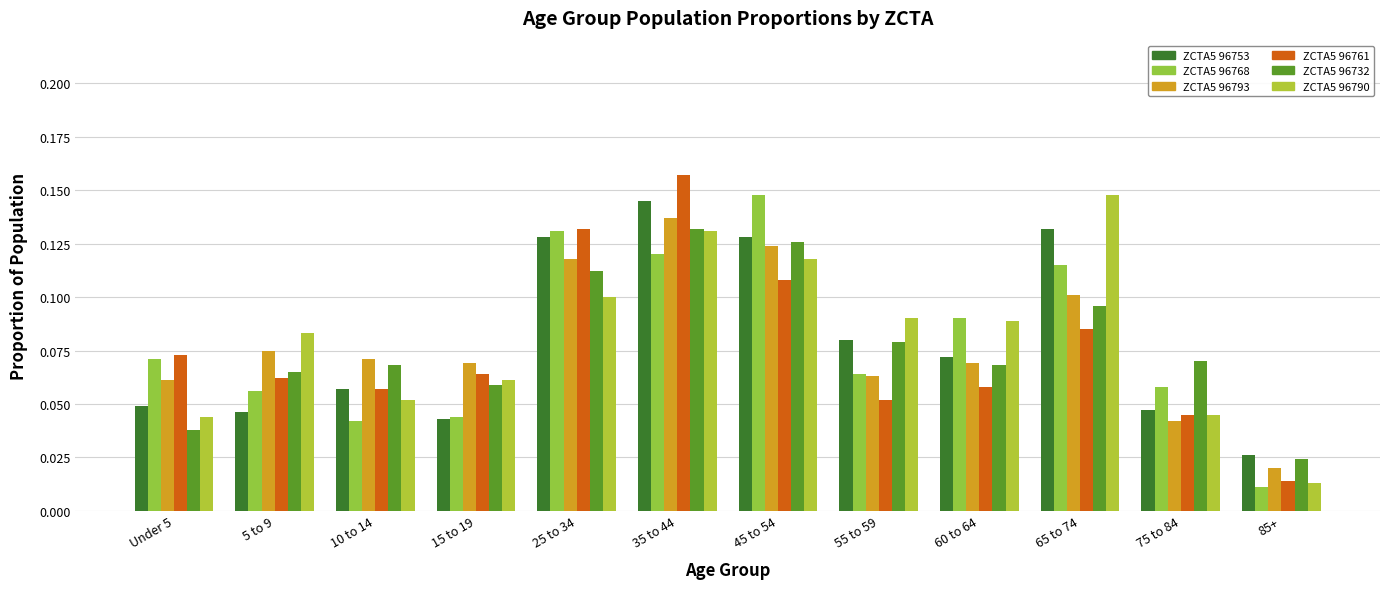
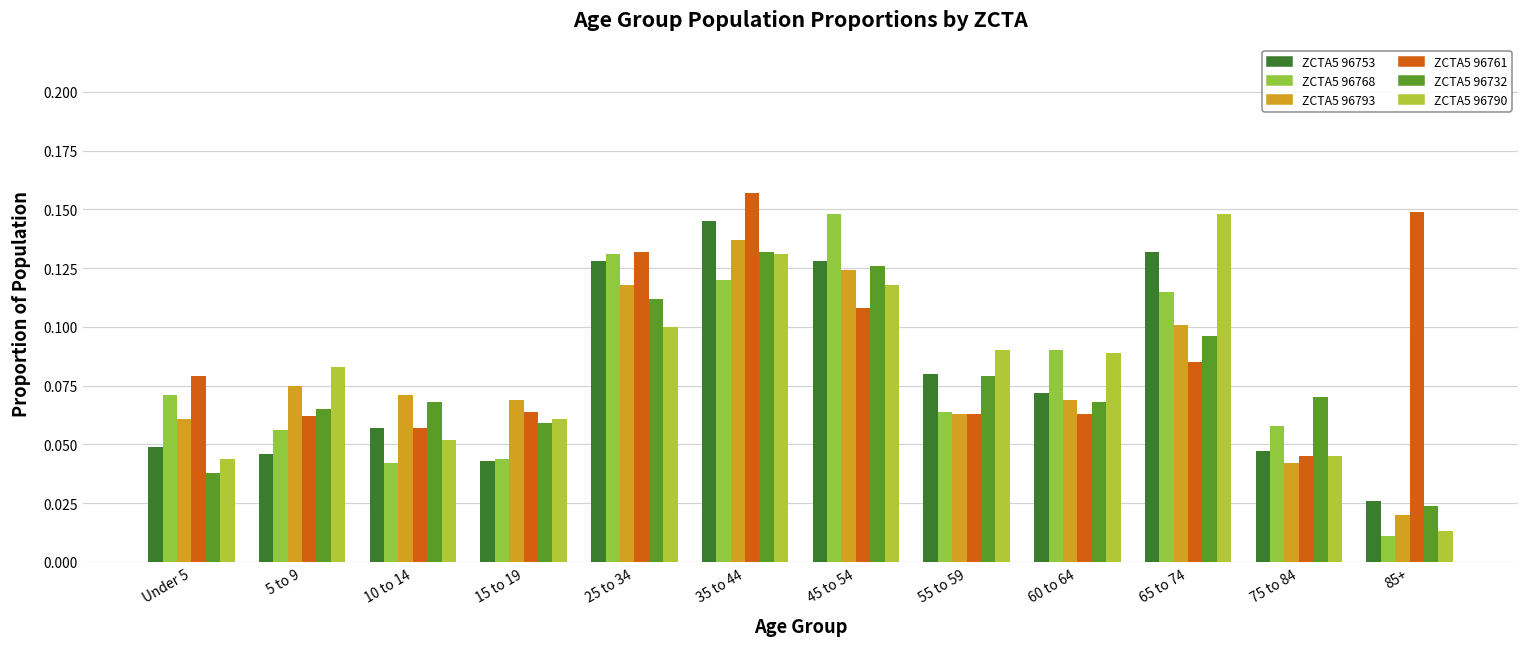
  {
    "ZCTA5 96761": {
-     "Under 5": 0.073,
+     "Under 5": 0.079,
      "5 to 9": 0.062,
      "10 to 14": 0.057,
      "15 to 19": 0.064,
      "25 to 34": 0.132,
      "35 to 44": 0.157,
      "45 to 54": 0.108,
-     "55 to 59": 0.052,
-     "60 to 64": 0.058,
+     "55 to 59": 0.063,
+     "60 to 64": 0.063,
      "65 to 74": 0.085,
      "75 to 84": 0.045,
-     "85+": 0.014
+     "85+": 0.149
    }
  }
